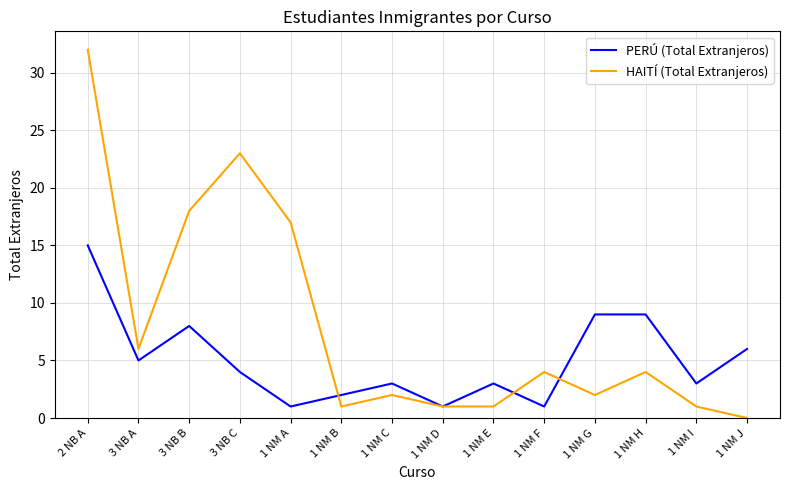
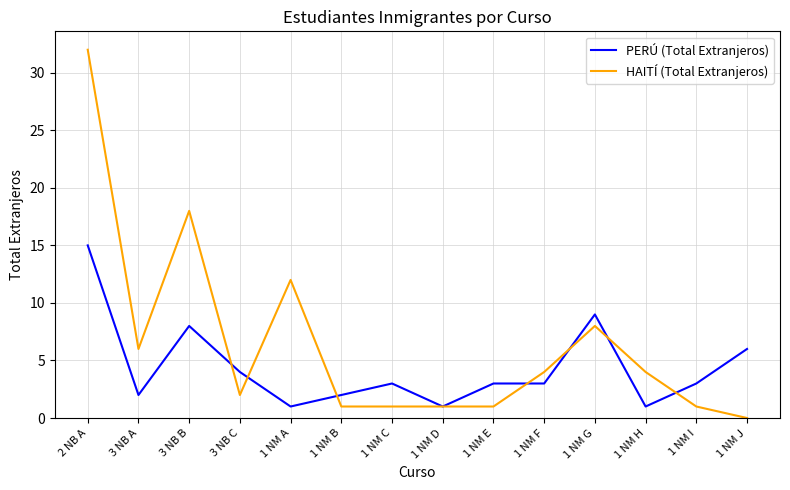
  {
    "PERÚ (Total Extranjeros)": {
      "2 NB A": 15,
-     "3 NB A": 5,
+     "3 NB A": 2,
      "3 NB B": 8,
      "3 NB C": 4,
      "1 NM A": 1,
      "1 NM B": 2,
      "1 NM C": 3,
      "1 NM E": 3,
-     "1 NM F": 1,
+     "1 NM F": 3,
      "1 NM G": 9,
-     "1 NM H": 9,
+     "1 NM H": 1,
      "1 NM I": 3,
      "1 NM J": 6
    },
    "HAITÍ (Total Extranjeros)": {
      "2 NB A": 32,
      "3 NB A": 6,
      "3 NB B": 18,
-     "3 NB C": 23,
-     "1 NM A": 17,
+     "3 NB C": 2,
+     "1 NM A": 12,
      "1 NM B": 1,
-     "1 NM C": 2,
+     "1 NM C": 1,
      "1 NM E": 1,
      "1 NM F": 4,
-     "1 NM G": 2,
+     "1 NM G": 8,
      "1 NM H": 4,
      "1 NM I": 1,
      "1 NM J": 0
    }
  }
